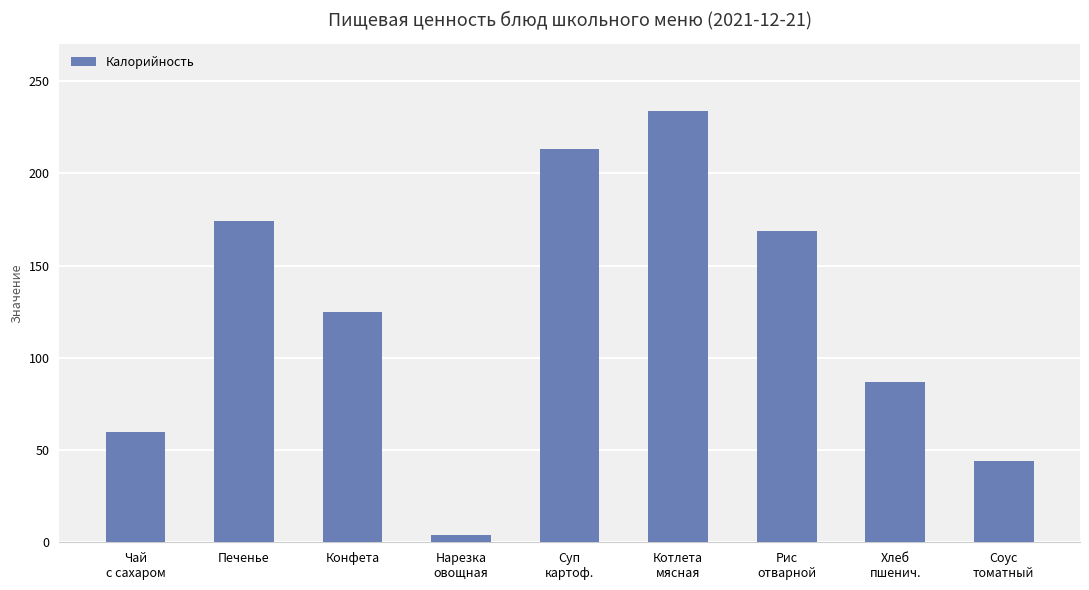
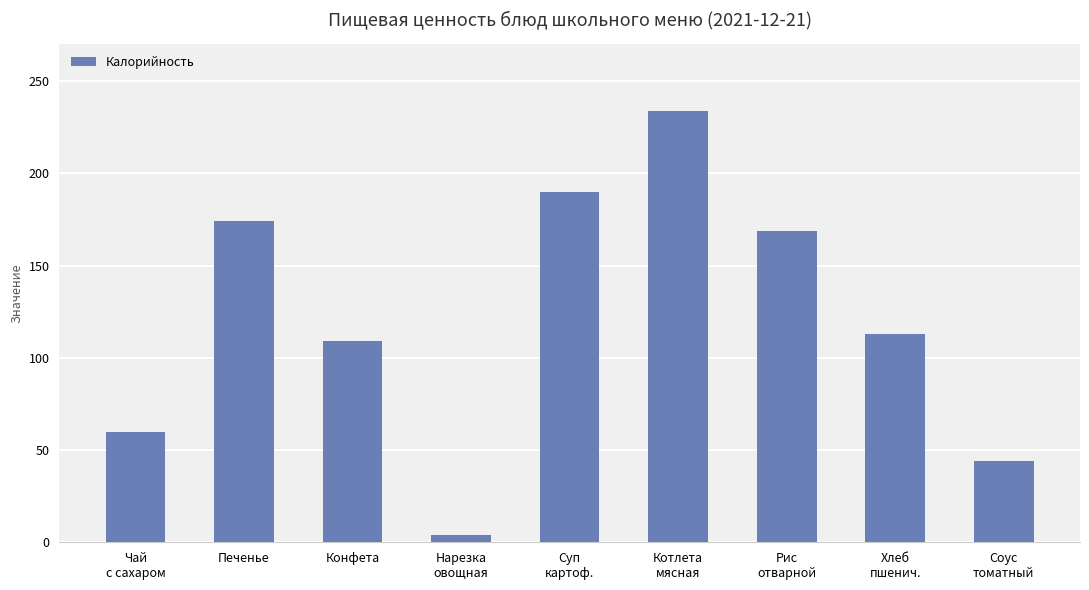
  {
    "Чай с сахаром": 60,
    "Печенье": 174,
-   "Конфета": 125,
+   "Конфета": 109,
    "Нарезка овощная": 4,
-   "Суп картоф.": 213,
+   "Суп картоф.": 190,
    "Котлета мясная": 234,
    "Рис отварной": 169,
-   "Хлеб пшенич.": 87,
+   "Хлеб пшенич.": 113,
    "Соус томатный": 44
  }
